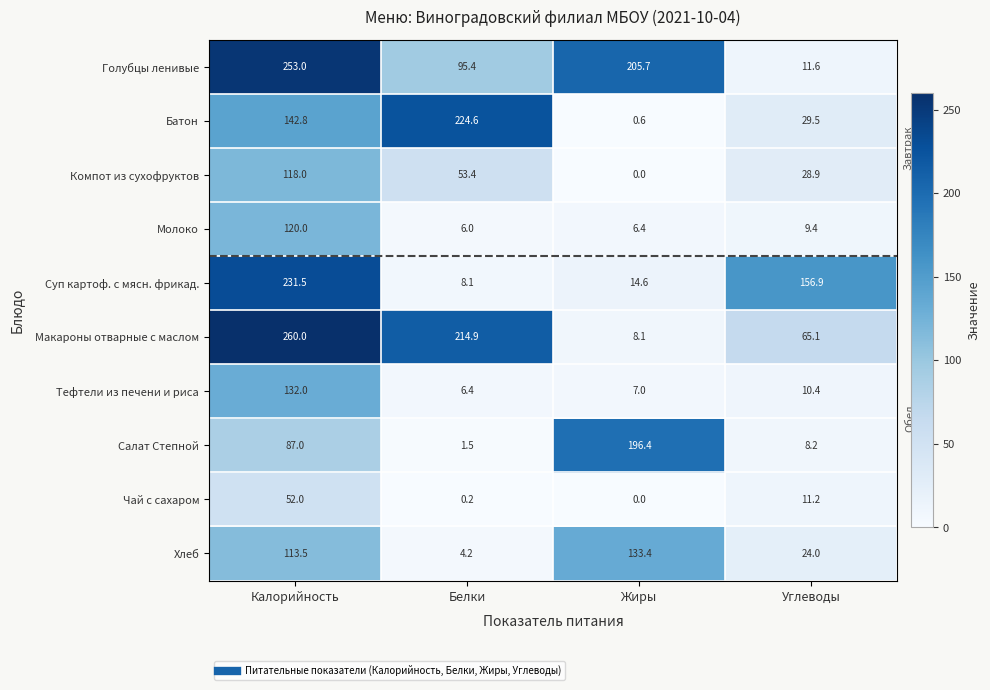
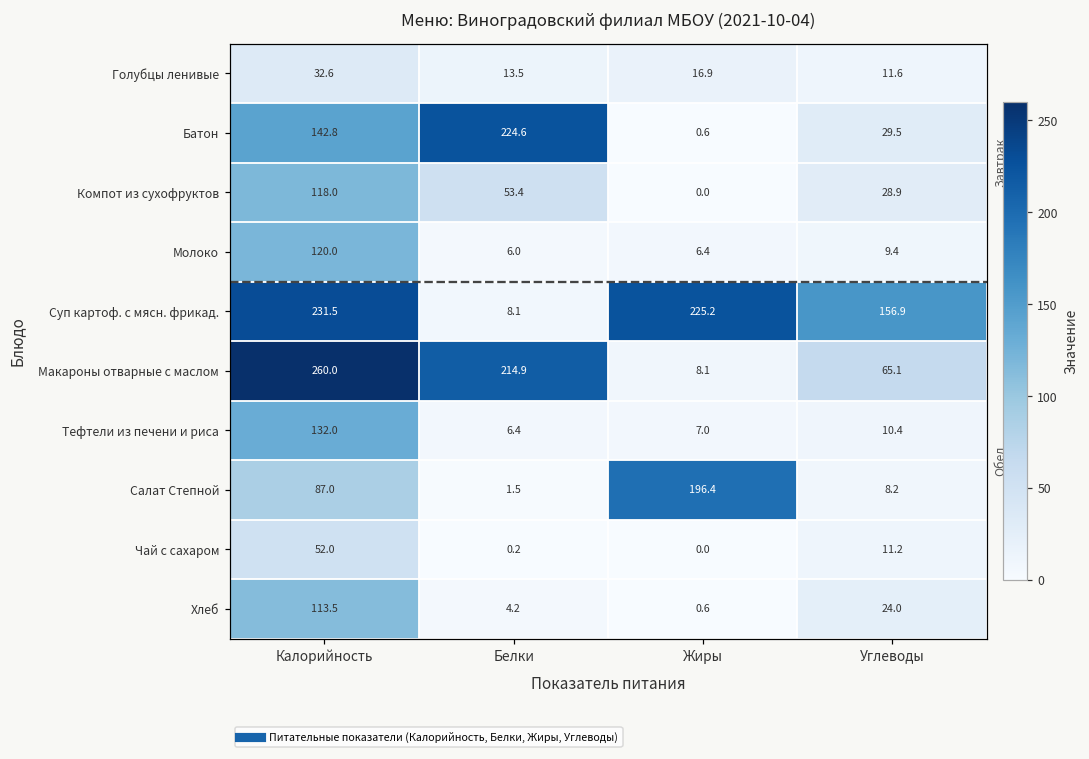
  {
    "Голубцы ленивые": {
-     "Калорийность": 253.0,
-     "Белки": 95.4,
-     "Жиры": 205.7,
+     "Калорийность": 32.6,
+     "Белки": 13.5,
+     "Жиры": 16.9,
      "Углеводы": 11.6
    },
    "Батон": {
      "Калорийность": 142.8,
      "Белки": 224.6,
      "Жиры": 0.6,
      "Углеводы": 29.5
    },
    "Компот из сухофруктов": {
      "Калорийность": 118.0,
      "Белки": 53.4,
      "Жиры": 0.0,
      "Углеводы": 28.9
    },
    "Молоко": {
      "Калорийность": 120.0,
      "Белки": 6.0,
      "Жиры": 6.4,
      "Углеводы": 9.4
    },
    "Суп картоф. с мясн. фрикад.": {
      "Калорийность": 231.5,
      "Белки": 8.1,
-     "Жиры": 14.6,
+     "Жиры": 225.2,
      "Углеводы": 156.9
    },
    "Макароны отварные с маслом": {
      "Калорийность": 260.0,
      "Белки": 214.9,
      "Жиры": 8.1,
      "Углеводы": 65.1
    },
    "Тефтели из печени и риса": {
      "Калорийность": 132.0,
      "Белки": 6.4,
      "Жиры": 7.0,
      "Углеводы": 10.4
    },
    "Салат Степной": {
      "Калорийность": 87.0,
      "Белки": 1.5,
      "Жиры": 196.4,
      "Углеводы": 8.2
    },
    "Чай с сахаром": {
      "Калорийность": 52.0,
      "Белки": 0.2,
      "Жиры": 0.0,
      "Углеводы": 11.2
    },
    "Хлеб": {
      "Калорийность": 113.5,
      "Белки": 4.2,
-     "Жиры": 133.4,
+     "Жиры": 0.6,
      "Углеводы": 24.0
    }
  }
